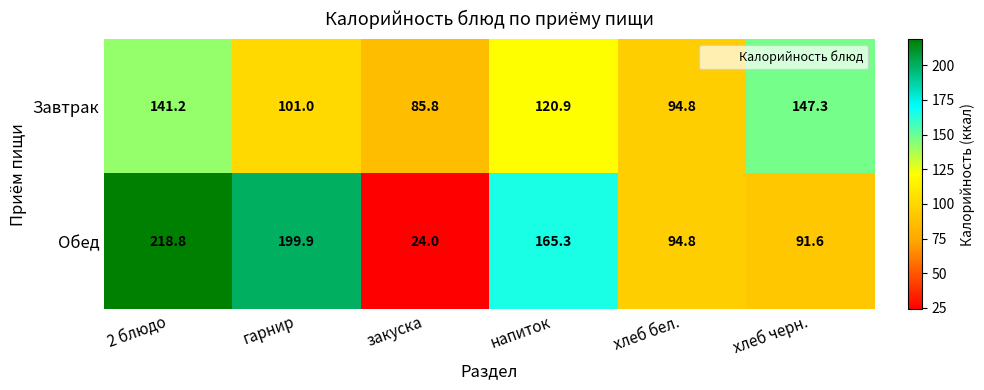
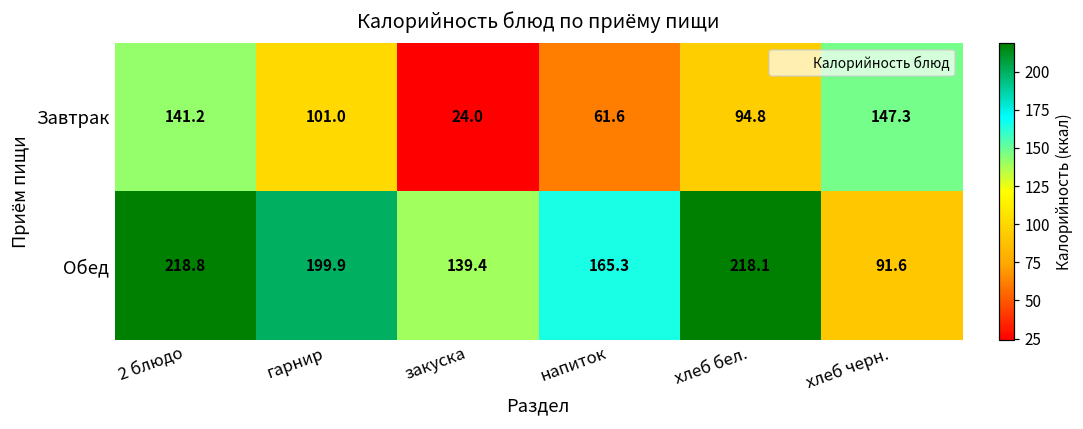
  {
    "Завтрак": {
      "2 блюдо": 141.2,
      "гарнир": 101.0,
-     "закуска": 85.8,
-     "напиток": 120.9,
+     "закуска": 24.0,
+     "напиток": 61.6,
      "хлеб бел.": 94.8,
      "хлеб черн.": 147.3
    },
    "Обед": {
      "2 блюдо": 218.8,
      "гарнир": 199.9,
-     "закуска": 24.0,
+     "закуска": 139.4,
      "напиток": 165.3,
-     "хлеб бел.": 94.8,
+     "хлеб бел.": 218.1,
      "хлеб черн.": 91.6
    }
  }
